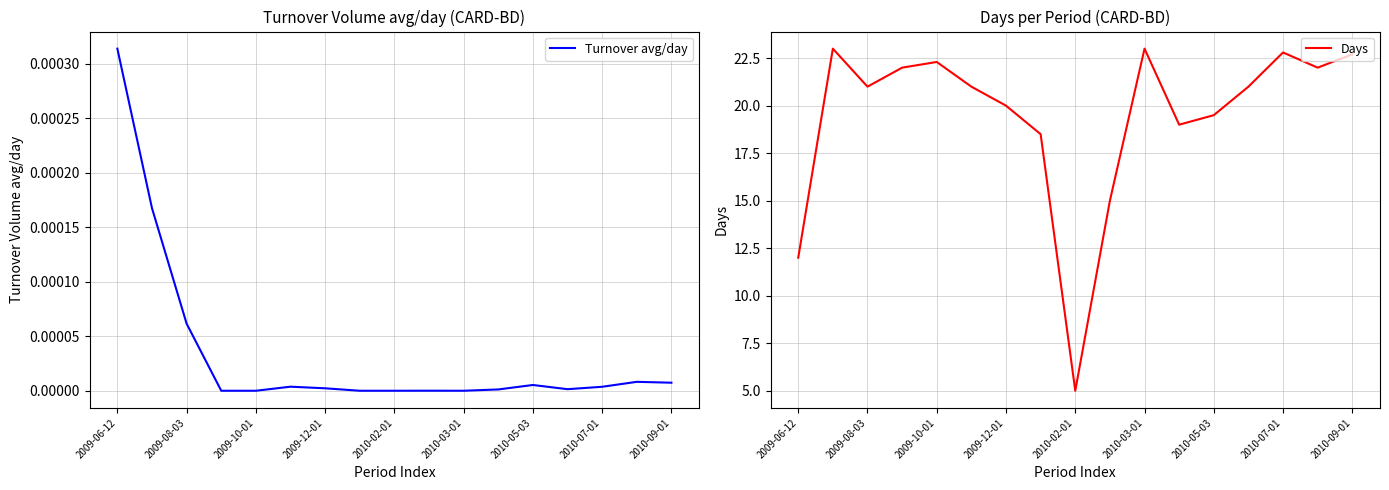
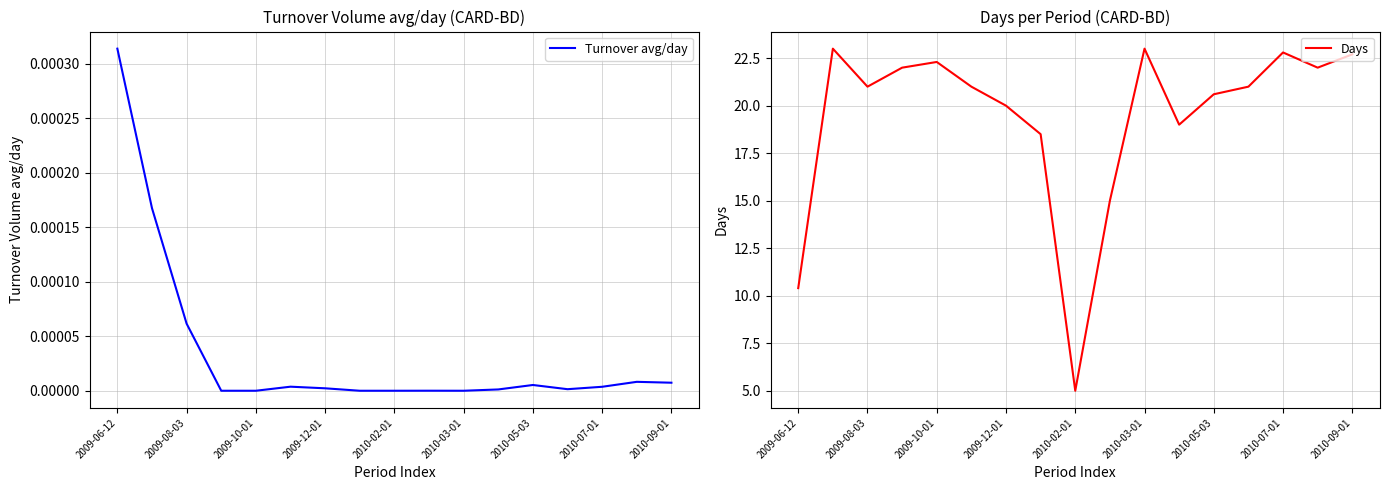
  {
    "Turnover Volume avg/day (CARD-BD)": {
      "2009-06-12": 0.000314,
      "2009-08-03": 0.000062,
      "2009-10-01": 0.000000,
      "2009-12-01": 0.000002,
      "2010-02-01": 0.000000,
      "2010-03-01": 0.000000,
      "2010-05-03": 0.000005,
      "2010-07-01": 0.000004,
      "2010-09-01": 0.000007
    },
    "Days per Period (CARD-BD)": {
-     "2009-06-12": 12.0,
+     "2009-06-12": 10.4,
      "2009-08-03": 21.0,
      "2009-10-01": 22.3,
      "2009-12-01": 20.0,
      "2010-02-01": 5.0,
      "2010-03-01": 23.0,
-     "2010-05-03": 19.5,
+     "2010-05-03": 20.6,
      "2010-07-01": 22.8
    }
  }
